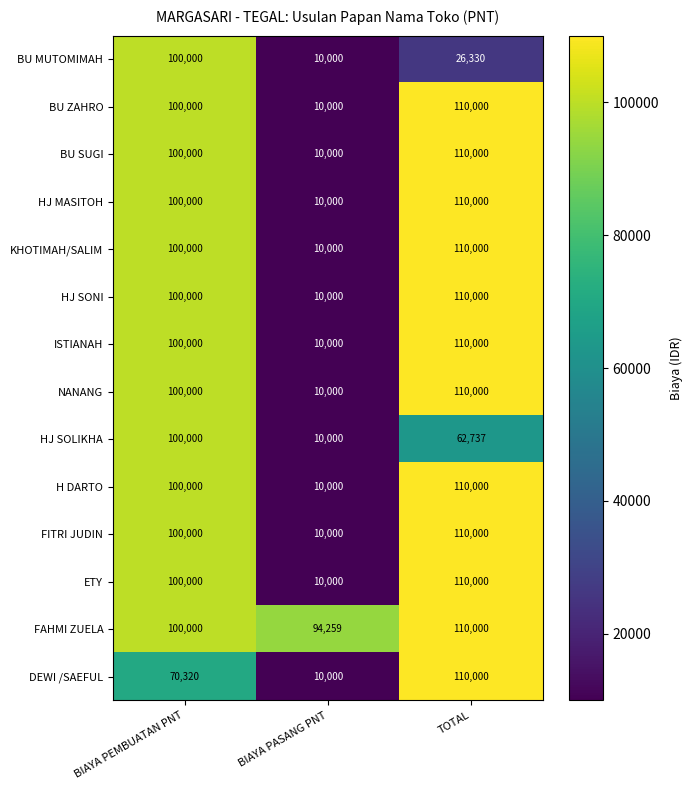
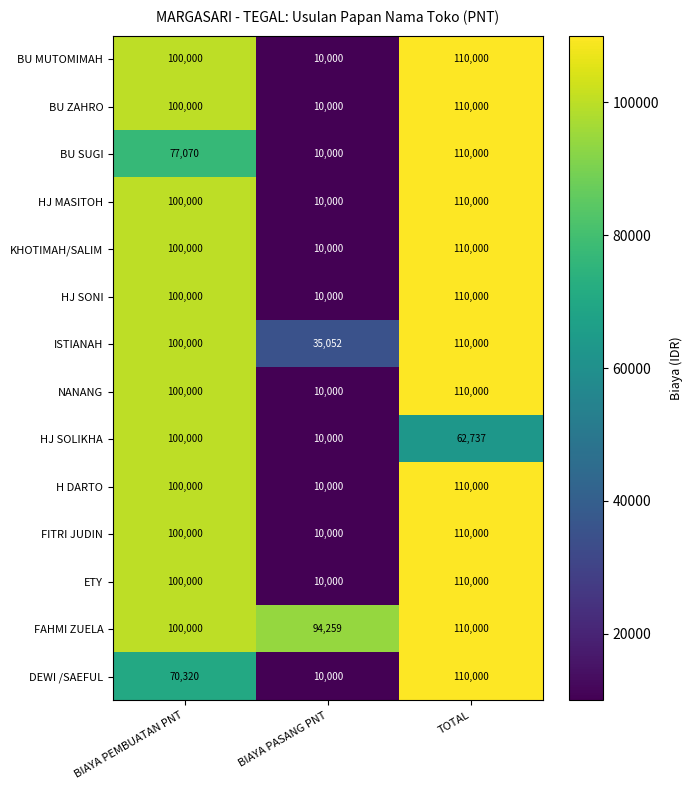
  {
    "BU MUTOMIMAH": {
      "BIAYA PEMBUATAN PNT": "100,000",
      "BIAYA PASANG PNT": "10,000",
-     "TOTAL": "26,330"
+     "TOTAL": "110,000"
    },
    "BU ZAHRO": {
      "BIAYA PEMBUATAN PNT": "100,000",
      "BIAYA PASANG PNT": "10,000",
      "TOTAL": "110,000"
    },
    "BU SUGI": {
-     "BIAYA PEMBUATAN PNT": "100,000",
+     "BIAYA PEMBUATAN PNT": "77,070",
      "BIAYA PASANG PNT": "10,000",
      "TOTAL": "110,000"
    },
    "HJ MASITOH": {
      "BIAYA PEMBUATAN PNT": "100,000",
      "BIAYA PASANG PNT": "10,000",
      "TOTAL": "110,000"
    },
    "KHOTIMAH/SALIM": {
      "BIAYA PEMBUATAN PNT": "100,000",
      "BIAYA PASANG PNT": "10,000",
      "TOTAL": "110,000"
    },
    "HJ SONI": {
      "BIAYA PEMBUATAN PNT": "100,000",
      "BIAYA PASANG PNT": "10,000",
      "TOTAL": "110,000"
    },
    "ISTIANAH": {
      "BIAYA PEMBUATAN PNT": "100,000",
-     "BIAYA PASANG PNT": "10,000",
+     "BIAYA PASANG PNT": "35,052",
      "TOTAL": "110,000"
    },
    "NANANG": {
      "BIAYA PEMBUATAN PNT": "100,000",
      "BIAYA PASANG PNT": "10,000",
      "TOTAL": "110,000"
    },
    "HJ SOLIKHA": {
      "BIAYA PEMBUATAN PNT": "100,000",
      "BIAYA PASANG PNT": "10,000",
      "TOTAL": "62,737"
    },
    "H DARTO": {
      "BIAYA PEMBUATAN PNT": "100,000",
      "BIAYA PASANG PNT": "10,000",
      "TOTAL": "110,000"
    },
    "FITRI JUDIN": {
      "BIAYA PEMBUATAN PNT": "100,000",
      "BIAYA PASANG PNT": "10,000",
      "TOTAL": "110,000"
    },
    "ETY": {
      "BIAYA PEMBUATAN PNT": "100,000",
      "BIAYA PASANG PNT": "10,000",
      "TOTAL": "110,000"
    },
    "FAHMI ZUELA": {
      "BIAYA PEMBUATAN PNT": "100,000",
      "BIAYA PASANG PNT": "94,259",
      "TOTAL": "110,000"
    },
    "DEWI /SAEFUL": {
      "BIAYA PEMBUATAN PNT": "70,320",
      "BIAYA PASANG PNT": "10,000",
      "TOTAL": "110,000"
    }
  }
